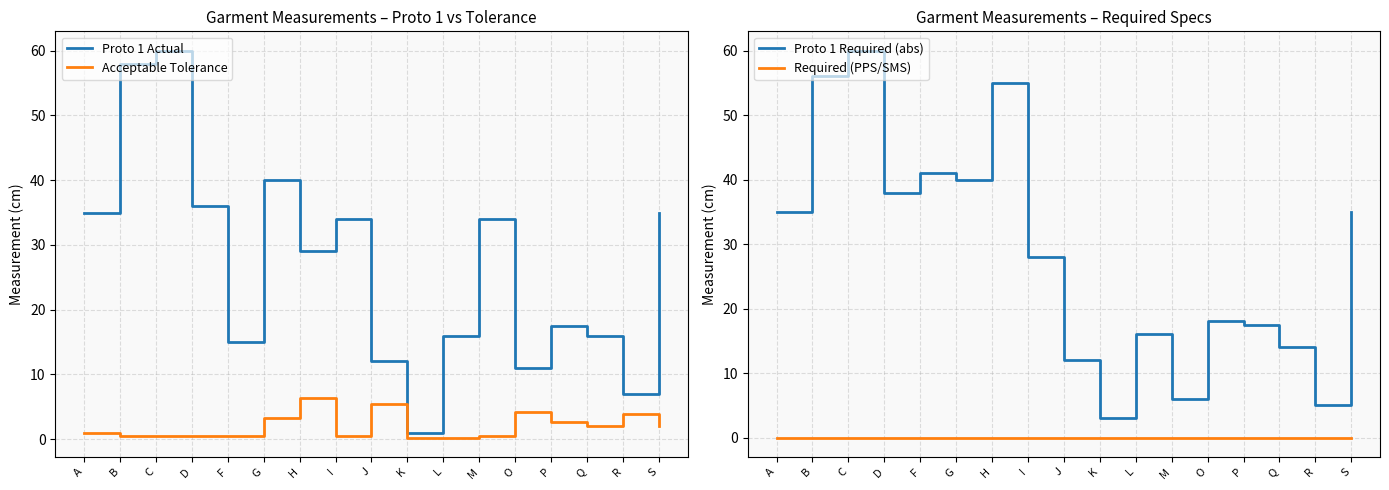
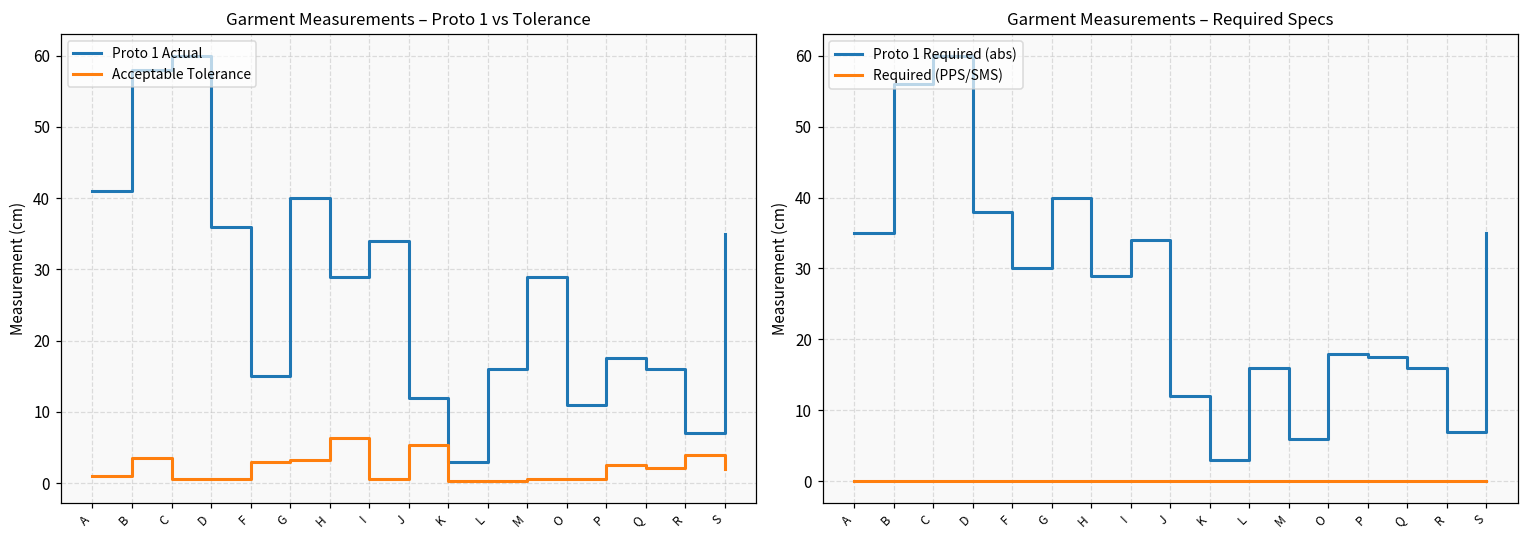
  {
    "Garment Measurements – Proto 1 vs Tolerance": {
      "Proto 1 Actual": {
-       "A": 35,
+       "A": 41,
        "D": 36,
        "F": 15,
        "G": 40,
        "H": 29,
        "I": 34,
        "J": 12,
-       "K": 1,
+       "K": 3,
        "L": 16,
-       "M": 34,
+       "M": 29,
        "O": 11,
        "P": 18,
        "Q": 16,
        "R": 7,
        "S": 35
      },
      "Acceptable Tolerance": {
        "A": 1,
-       "B": 1,
+       "B": 4,
        "C": 1,
        "D": 1,
-       "F": 1,
+       "F": 3,
        "G": 3,
        "H": 6,
        "I": 1,
        "J": 5,
        "K": 0,
        "L": 0,
        "M": 1,
-       "O": 4,
+       "O": 1,
        "P": 3,
        "Q": 2,
        "R": 4,
        "S": 2
      }
    },
    "Garment Measurements – Required Specs": {
      "Proto 1 Required (abs)": {
        "A": 35,
        "D": 38,
-       "F": 41,
+       "F": 30,
        "G": 40,
-       "H": 55,
-       "I": 28,
+       "H": 29,
+       "I": 34,
        "J": 12,
        "K": 3,
        "L": 16,
        "M": 6,
        "O": 18,
        "P": 18,
-       "Q": 14,
-       "R": 5,
+       "Q": 16,
+       "R": 7,
        "S": 35
      },
      "Required (PPS/SMS)": {
        "A": 0,
        "B": 0,
        "C": 0,
        "D": 0,
        "F": 0,
        "G": 0,
        "H": 0,
        "I": 0,
        "J": 0,
        "K": 0,
        "L": 0,
        "M": 0,
        "O": 0,
        "P": 0,
        "Q": 0,
        "R": 0,
        "S": 0
      }
    }
  }
